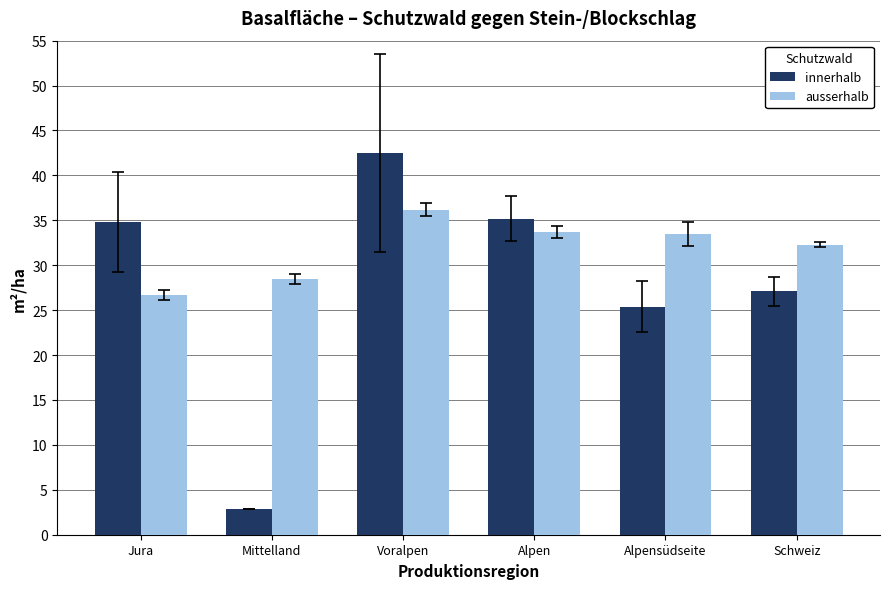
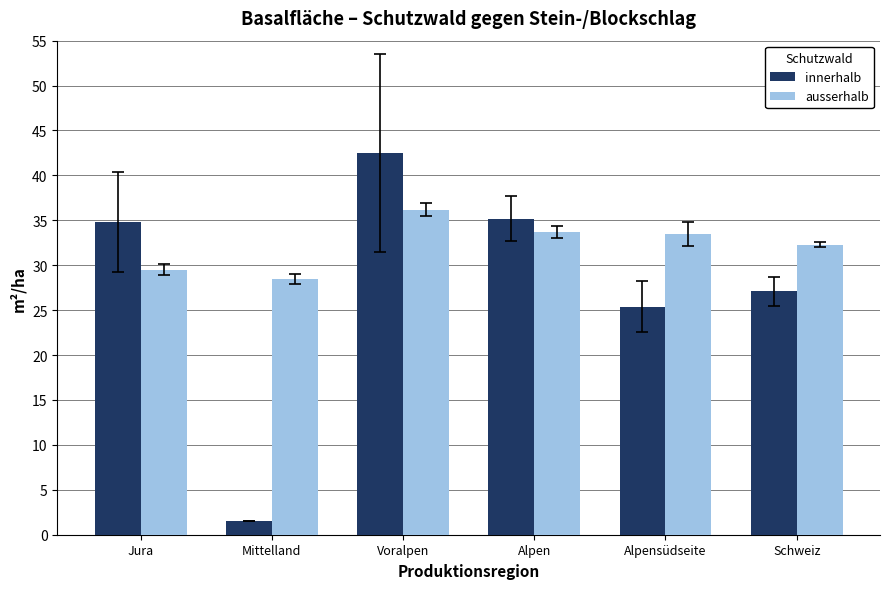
  {
    "innerhalb": {
      "Jura": 35,
-     "Mittelland": 3,
+     "Mittelland": 2,
      "Voralpen": 43,
      "Alpen": 35,
      "Alpensüdseite": 25,
      "Schweiz": 27
    },
    "ausserhalb": {
-     "Jura": 27,
+     "Jura": 30,
      "Mittelland": 29,
      "Voralpen": 36,
      "Alpen": 34,
      "Alpensüdseite": 34,
      "Schweiz": 32
    }
  }
